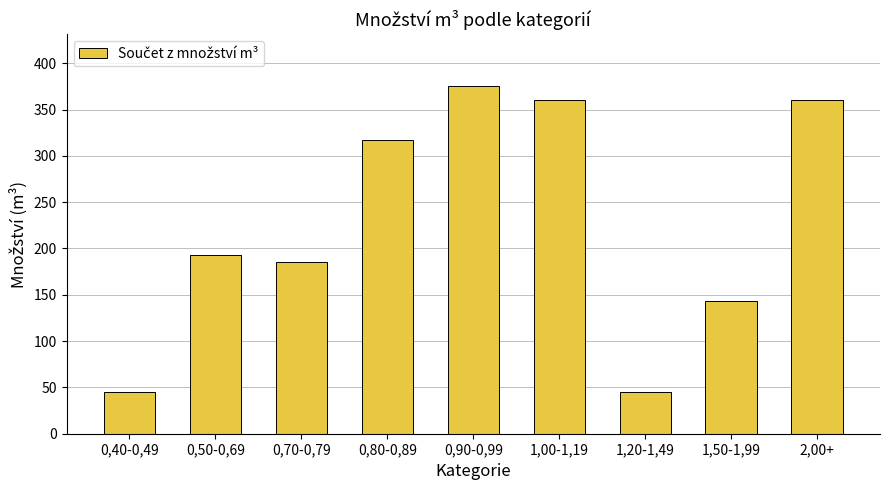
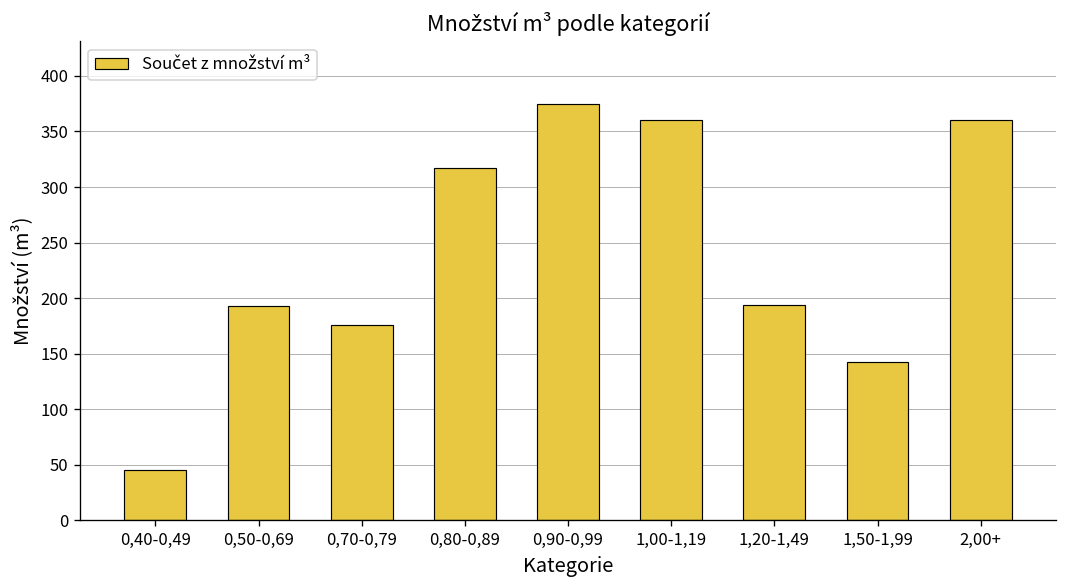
  {
    "0,40-0,49": 50,
    "0,50-0,69": 190,
-   "0,70-0,79": 190,
+   "0,70-0,79": 180,
    "0,80-0,89": 320,
    "0,90-0,99": 380,
    "1,00-1,19": 360,
-   "1,20-1,49": 50,
+   "1,20-1,49": 190,
    "1,50-1,99": 140,
    "2,00+": 360
  }
